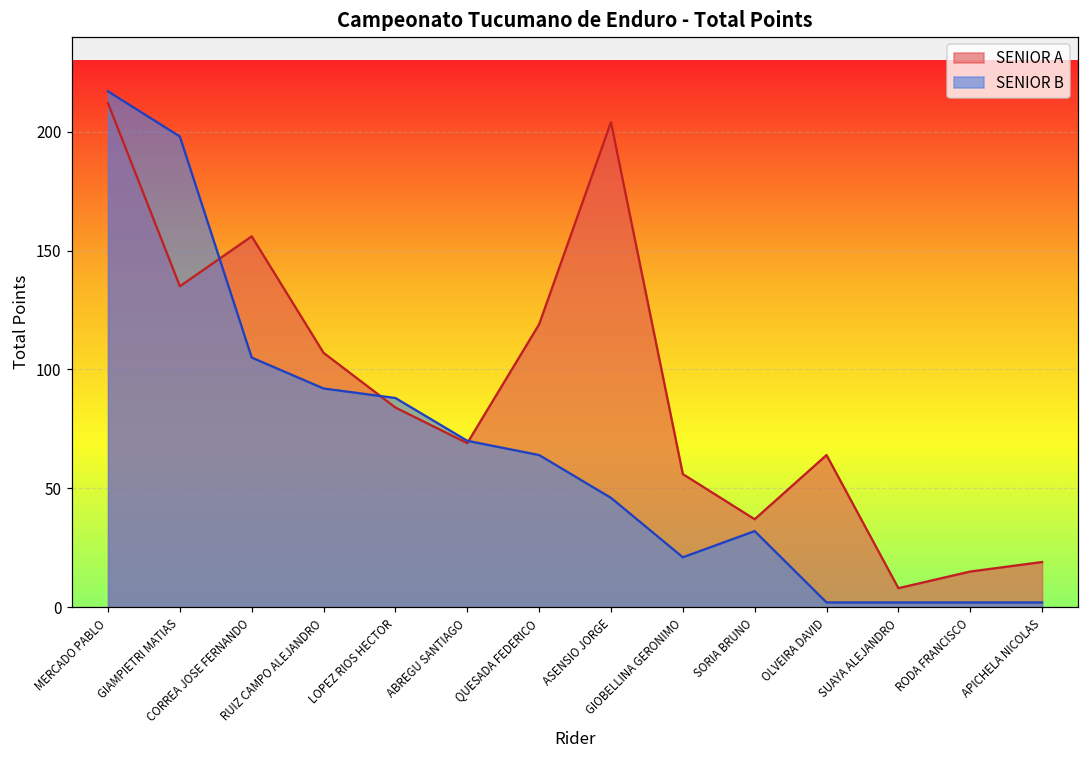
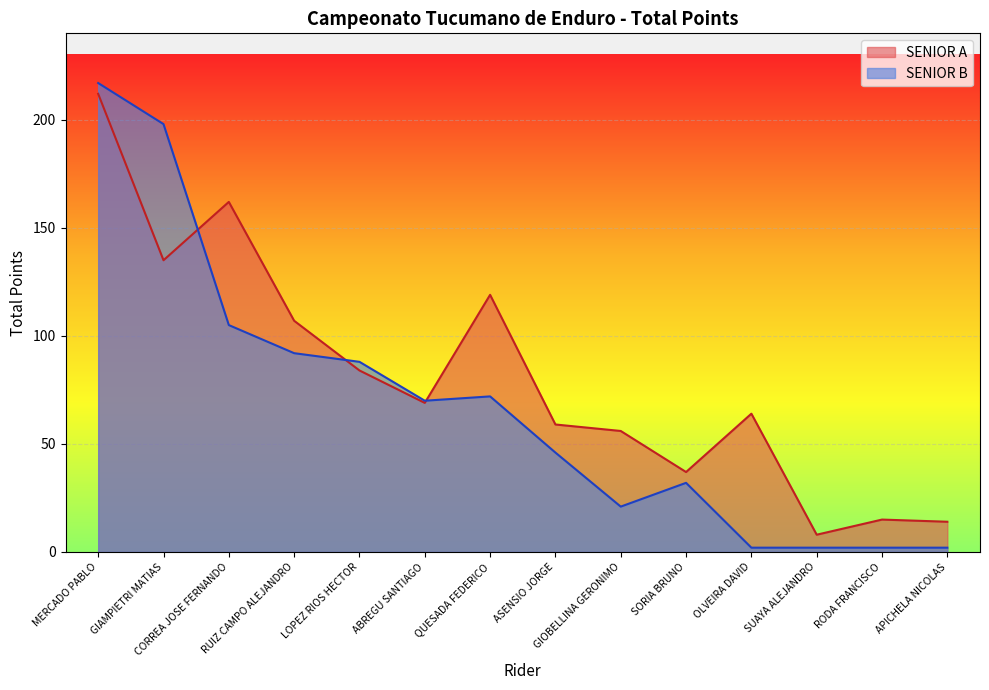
  {
    "SENIOR A": {
      "MERCADO PABLO": 212,
      "GIAMPIETRI MATIAS": 135,
-     "CORREA JOSE FERNANDO": 156,
+     "CORREA JOSE FERNANDO": 162,
      "RUIZ CAMPO ALEJANDRO": 107,
      "LOPEZ RIOS HECTOR": 84,
      "QUESADA FEDERICO": 119,
-     "ASENSIO JORGE": 204,
+     "ASENSIO JORGE": 59,
      "GIOBELLINA GERONIMO": 56,
      "SORIA BRUNO": 37,
      "OLVEIRA DAVID": 64,
      "SUAYA ALEJANDRO": 8,
      "RODA FRANCISCO": 15,
-     "APICHELA NICOLAS": 19
+     "APICHELA NICOLAS": 14
    },
    "SENIOR B": {
      "MERCADO PABLO": 217,
      "GIAMPIETRI MATIAS": 198,
      "CORREA JOSE FERNANDO": 105,
      "RUIZ CAMPO ALEJANDRO": 92,
      "LOPEZ RIOS HECTOR": 88,
-     "QUESADA FEDERICO": 64,
+     "QUESADA FEDERICO": 72,
      "ASENSIO JORGE": 46,
      "GIOBELLINA GERONIMO": 21,
      "SORIA BRUNO": 32,
      "OLVEIRA DAVID": 2,
      "SUAYA ALEJANDRO": 2,
      "RODA FRANCISCO": 2,
      "APICHELA NICOLAS": 2
    }
  }
